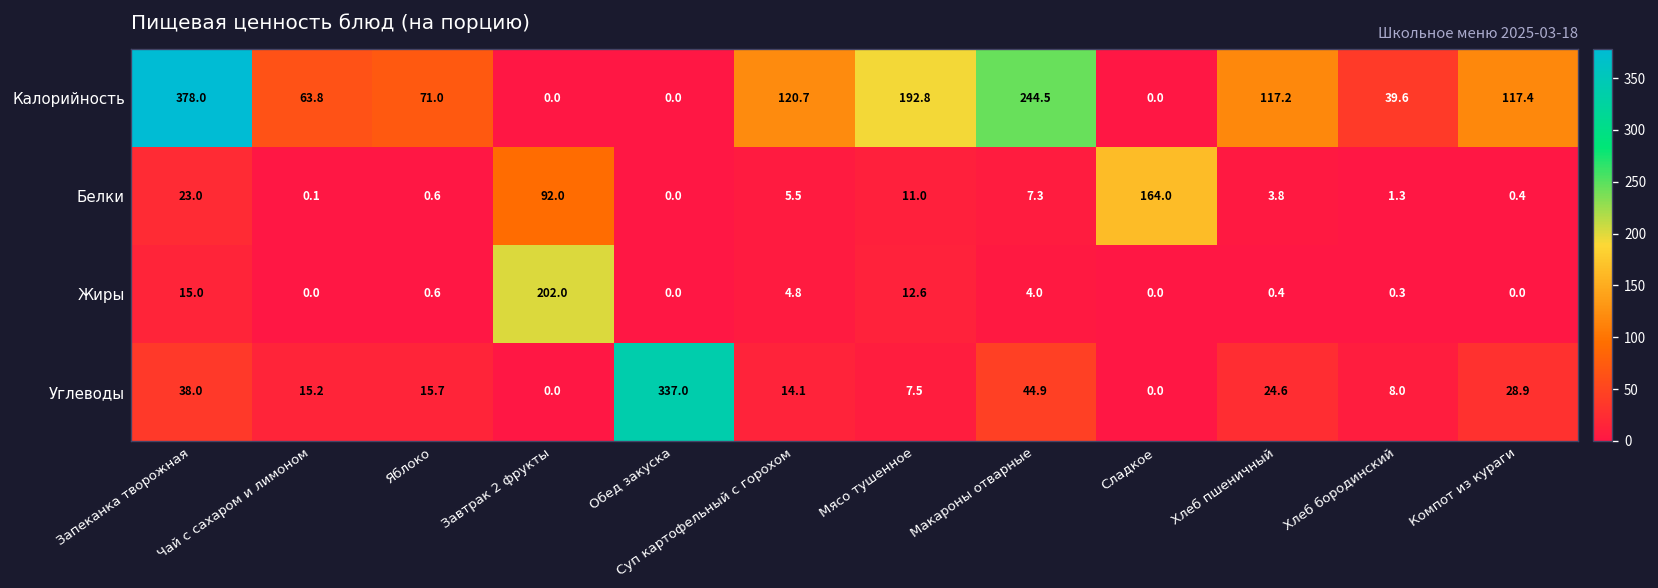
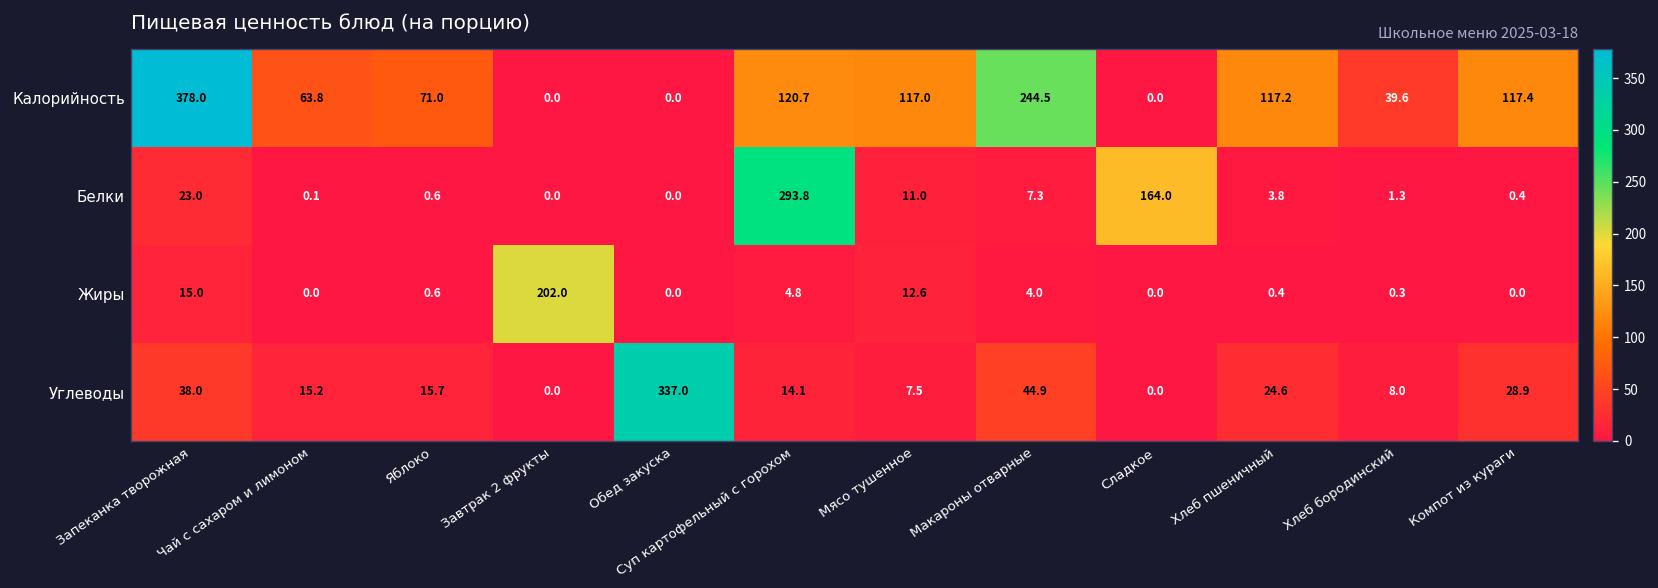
  {
    "Калорийность": {
      "Запеканка творожная": 378.0,
      "Чай с сахаром и лимоном": 63.8,
      "Яблоко": 71.0,
      "Завтрак 2 фрукты": 0.0,
      "Обед закуска": 0.0,
      "Суп картофельный с горохом": 120.7,
-     "Мясо тушенное": 192.8,
+     "Мясо тушенное": 117.0,
      "Макароны отварные": 244.5,
      "Сладкое": 0.0,
      "Хлеб пшеничный": 117.2,
      "Хлеб бородинский": 39.6,
      "Компот из кураги": 117.4
    },
    "Белки": {
      "Запеканка творожная": 23.0,
      "Чай с сахаром и лимоном": 0.1,
      "Яблоко": 0.6,
-     "Завтрак 2 фрукты": 92.0,
+     "Завтрак 2 фрукты": 0.0,
      "Обед закуска": 0.0,
-     "Суп картофельный с горохом": 5.5,
+     "Суп картофельный с горохом": 293.8,
      "Мясо тушенное": 11.0,
      "Макароны отварные": 7.3,
      "Сладкое": 164.0,
      "Хлеб пшеничный": 3.8,
      "Хлеб бородинский": 1.3,
      "Компот из кураги": 0.4
    },
    "Жиры": {
      "Запеканка творожная": 15.0,
      "Чай с сахаром и лимоном": 0.0,
      "Яблоко": 0.6,
      "Завтрак 2 фрукты": 202.0,
      "Обед закуска": 0.0,
      "Суп картофельный с горохом": 4.8,
      "Мясо тушенное": 12.6,
      "Макароны отварные": 4.0,
      "Сладкое": 0.0,
      "Хлеб пшеничный": 0.4,
      "Хлеб бородинский": 0.3,
      "Компот из кураги": 0.0
    },
    "Углеводы": {
      "Запеканка творожная": 38.0,
      "Чай с сахаром и лимоном": 15.2,
      "Яблоко": 15.7,
      "Завтрак 2 фрукты": 0.0,
      "Обед закуска": 337.0,
      "Суп картофельный с горохом": 14.1,
      "Мясо тушенное": 7.5,
      "Макароны отварные": 44.9,
      "Сладкое": 0.0,
      "Хлеб пшеничный": 24.6,
      "Хлеб бородинский": 8.0,
      "Компот из кураги": 28.9
    }
  }
